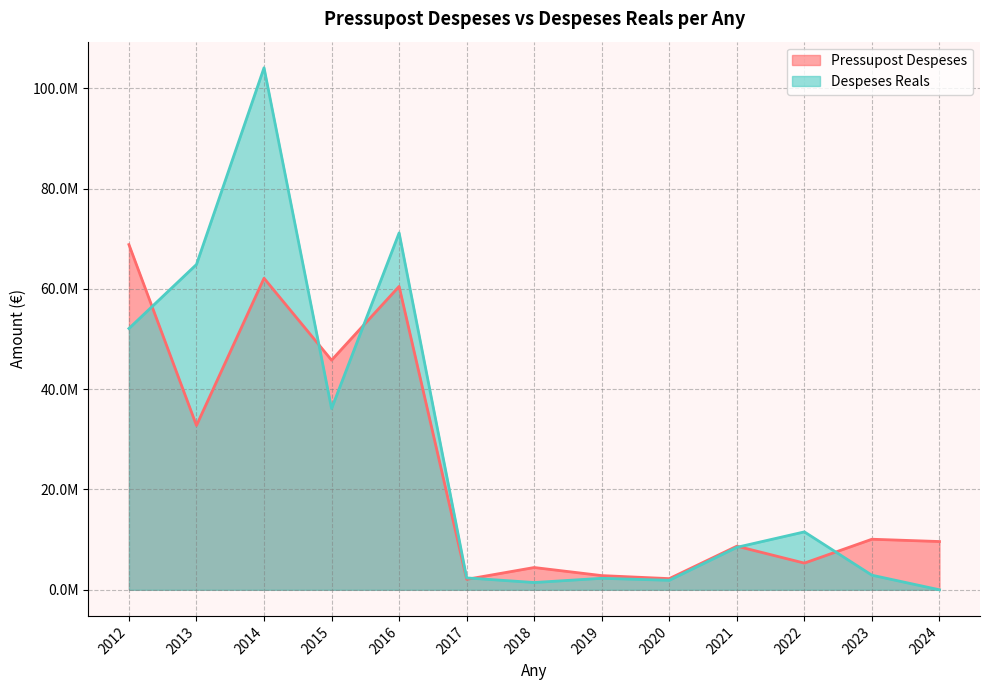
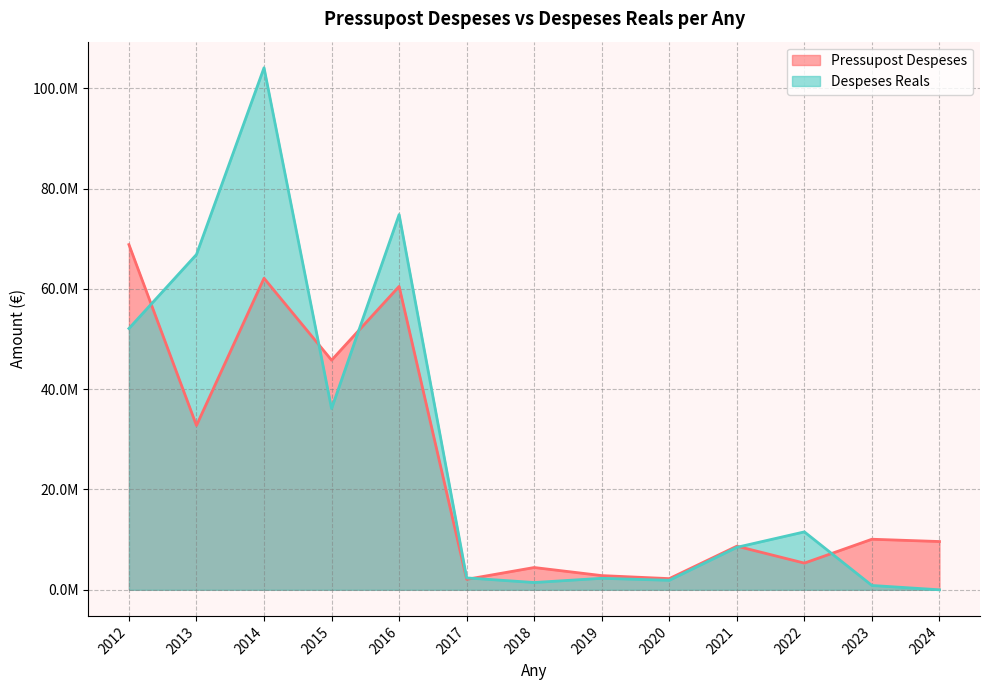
  {
    "Pressupost Despeses": {
      "2012": 69000000,
      "2013": 33000000,
      "2014": 62000000,
      "2015": 46000000,
      "2016": 60000000,
      "2018": 4000000,
      "2019": 3000000,
      "2022": 5000000,
      "2023": 10000000,
      "2024": 10000000
    },
    "Despeses Reals": {
      "2012": 52000000,
-     "2013": 65000000,
+     "2013": 67000000,
      "2014": 104000000,
      "2015": 36000000,
-     "2016": 71000000,
+     "2016": 75000000,
      "2018": 1000000,
      "2019": 2000000,
      "2022": 12000000,
-     "2023": 3000000,
+     "2023": 1000000,
      "2024": 0
    }
  }
